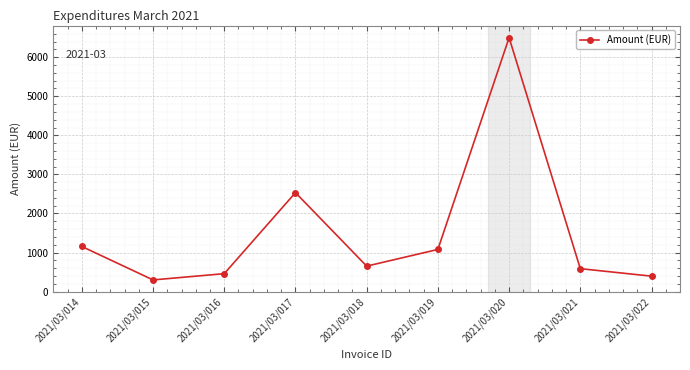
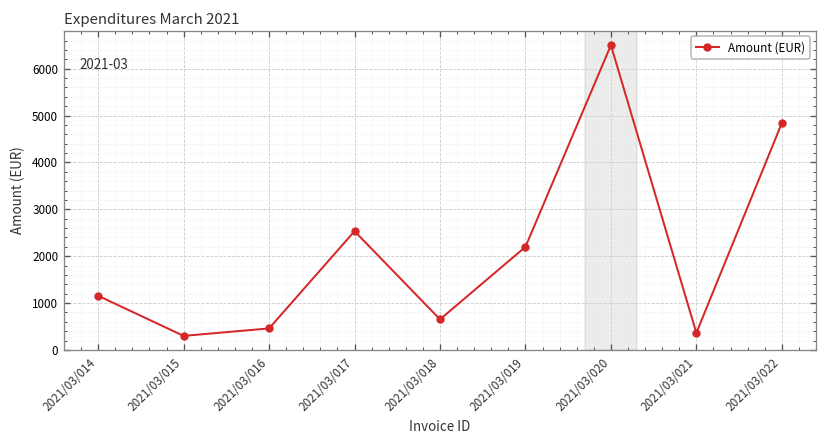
  {
    "2021/03/014": 1200,
    "2021/03/015": 300,
    "2021/03/016": 500,
    "2021/03/017": 2500,
    "2021/03/018": 700,
-   "2021/03/019": 1100,
+   "2021/03/019": 2200,
    "2021/03/020": 6500,
-   "2021/03/021": 600,
-   "2021/03/022": 400
+   "2021/03/021": 400,
+   "2021/03/022": 4800
  }
